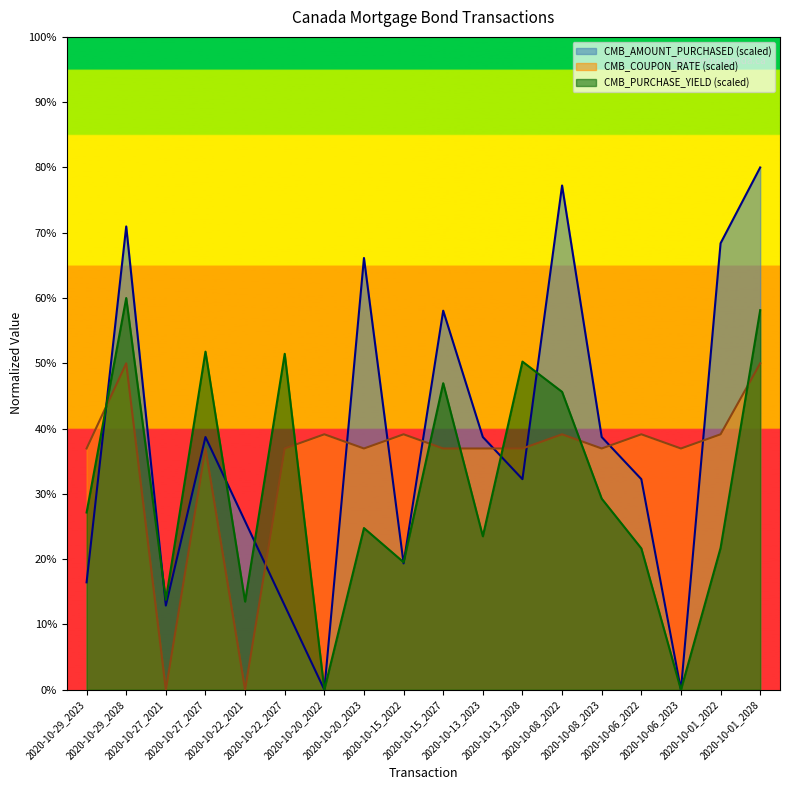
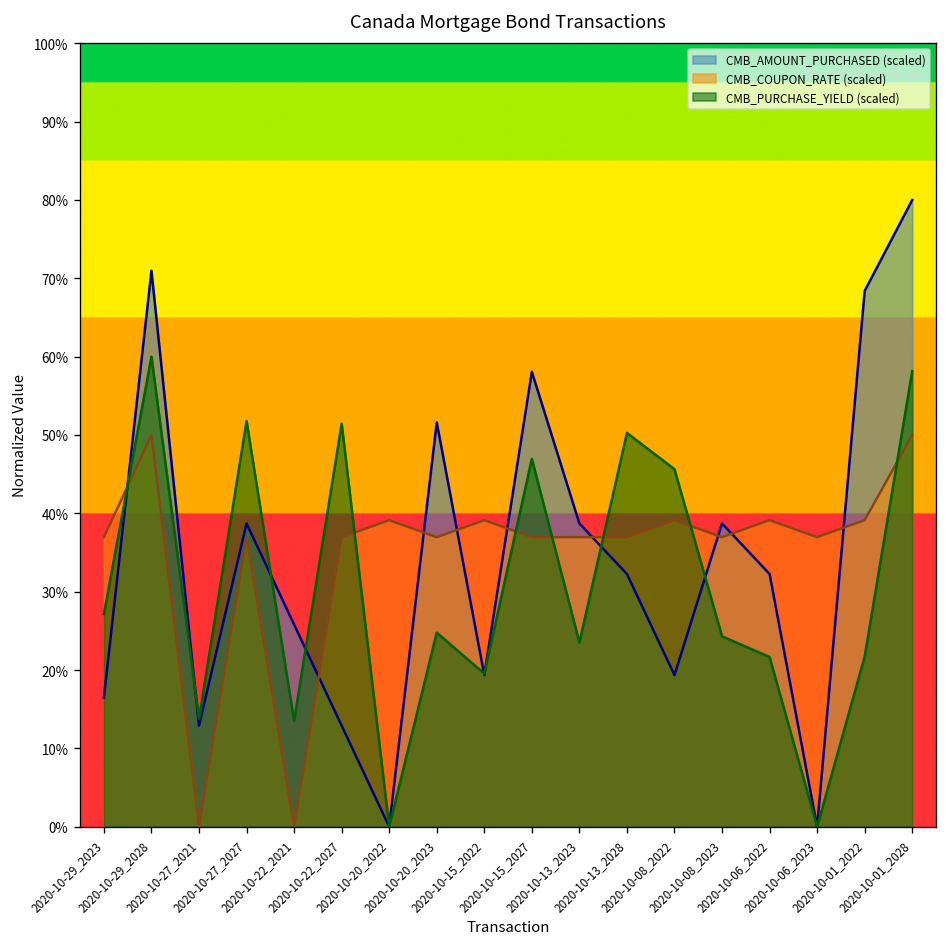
  {
    "CMB_AMOUNT_PURCHASED (scaled)": {
      "2020-10-29_2023": "16%",
      "2020-10-29_2028": "71%",
      "2020-10-27_2021": "13%",
      "2020-10-27_2027": "39%",
      "2020-10-22_2021": "26%",
      "2020-10-22_2027": "13%",
-     "2020-10-20_2023": "66%",
+     "2020-10-20_2023": "52%",
      "2020-10-15_2027": "58%",
      "2020-10-13_2023": "39%",
      "2020-10-13_2028": "32%",
-     "2020-10-08_2022": "77%",
+     "2020-10-08_2022": "19%",
      "2020-10-08_2023": "39%",
      "2020-10-06_2022": "32%",
      "2020-10-01_2022": "68%",
      "2020-10-01_2028": "80%"
    },
    "CMB_COUPON_RATE (scaled)": {
      "2020-10-29_2023": "37%",
      "2020-10-29_2028": "50%",
      "2020-10-27_2021": "0%",
      "2020-10-27_2027": "37%",
      "2020-10-22_2021": "0%",
      "2020-10-22_2027": "37%",
      "2020-10-20_2022": "39%",
      "2020-10-20_2023": "37%",
      "2020-10-15_2022": "39%",
      "2020-10-15_2027": "37%",
      "2020-10-13_2023": "37%",
      "2020-10-13_2028": "37%",
      "2020-10-08_2022": "39%",
      "2020-10-08_2023": "37%",
      "2020-10-06_2022": "39%",
      "2020-10-06_2023": "37%",
      "2020-10-01_2022": "39%",
      "2020-10-01_2028": "50%"
    },
    "CMB_PURCHASE_YIELD (scaled)": {
      "2020-10-29_2023": "27%",
      "2020-10-29_2028": "60%",
      "2020-10-27_2021": "14%",
      "2020-10-27_2027": "52%",
      "2020-10-22_2021": "14%",
      "2020-10-22_2027": "51%",
      "2020-10-20_2023": "25%",
      "2020-10-15_2027": "47%",
      "2020-10-13_2023": "24%",
      "2020-10-13_2028": "50%",
      "2020-10-08_2022": "46%",
-     "2020-10-08_2023": "29%",
+     "2020-10-08_2023": "24%",
      "2020-10-06_2022": "22%",
      "2020-10-01_2022": "22%",
      "2020-10-01_2028": "58%"
    }
  }
